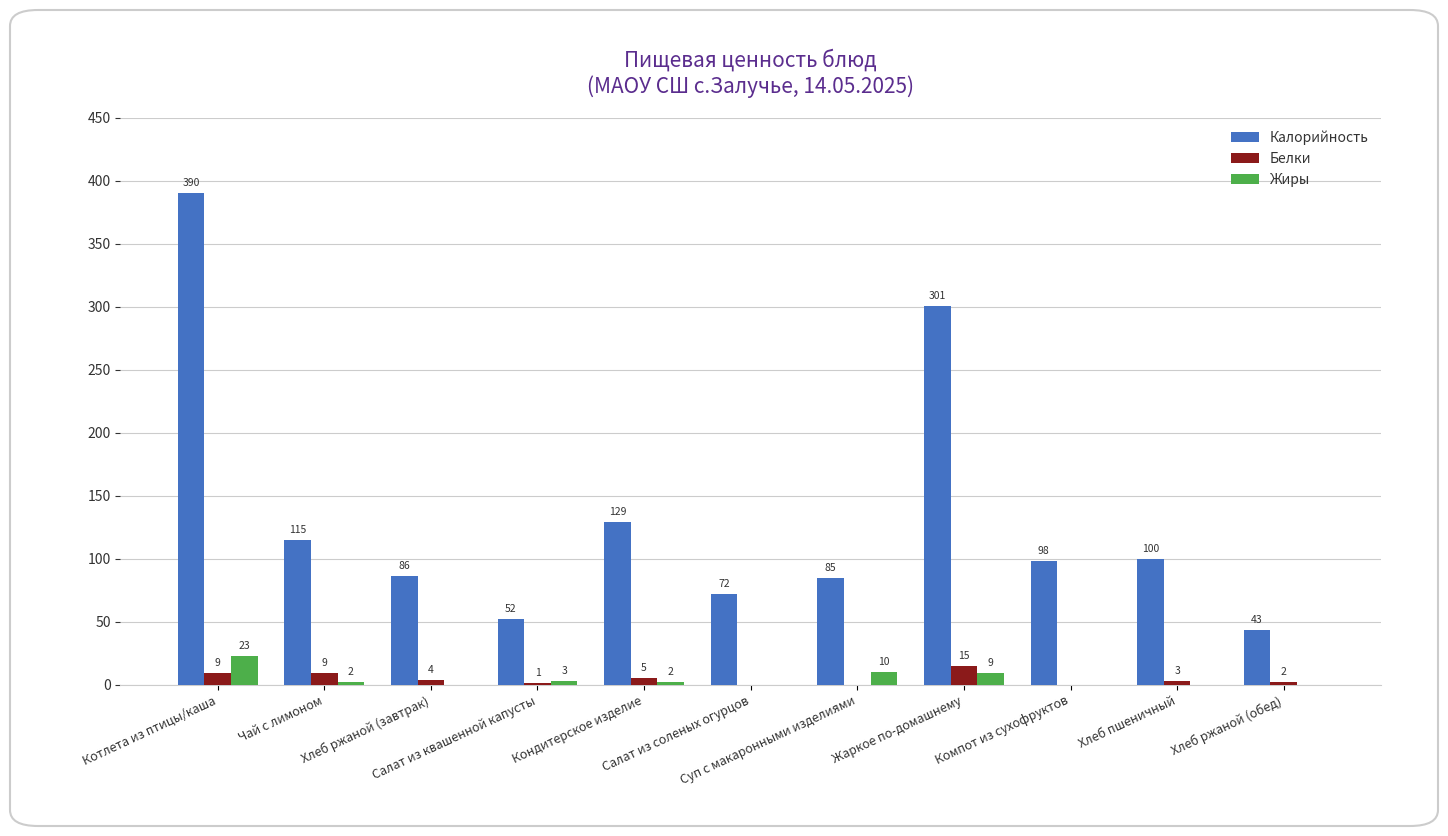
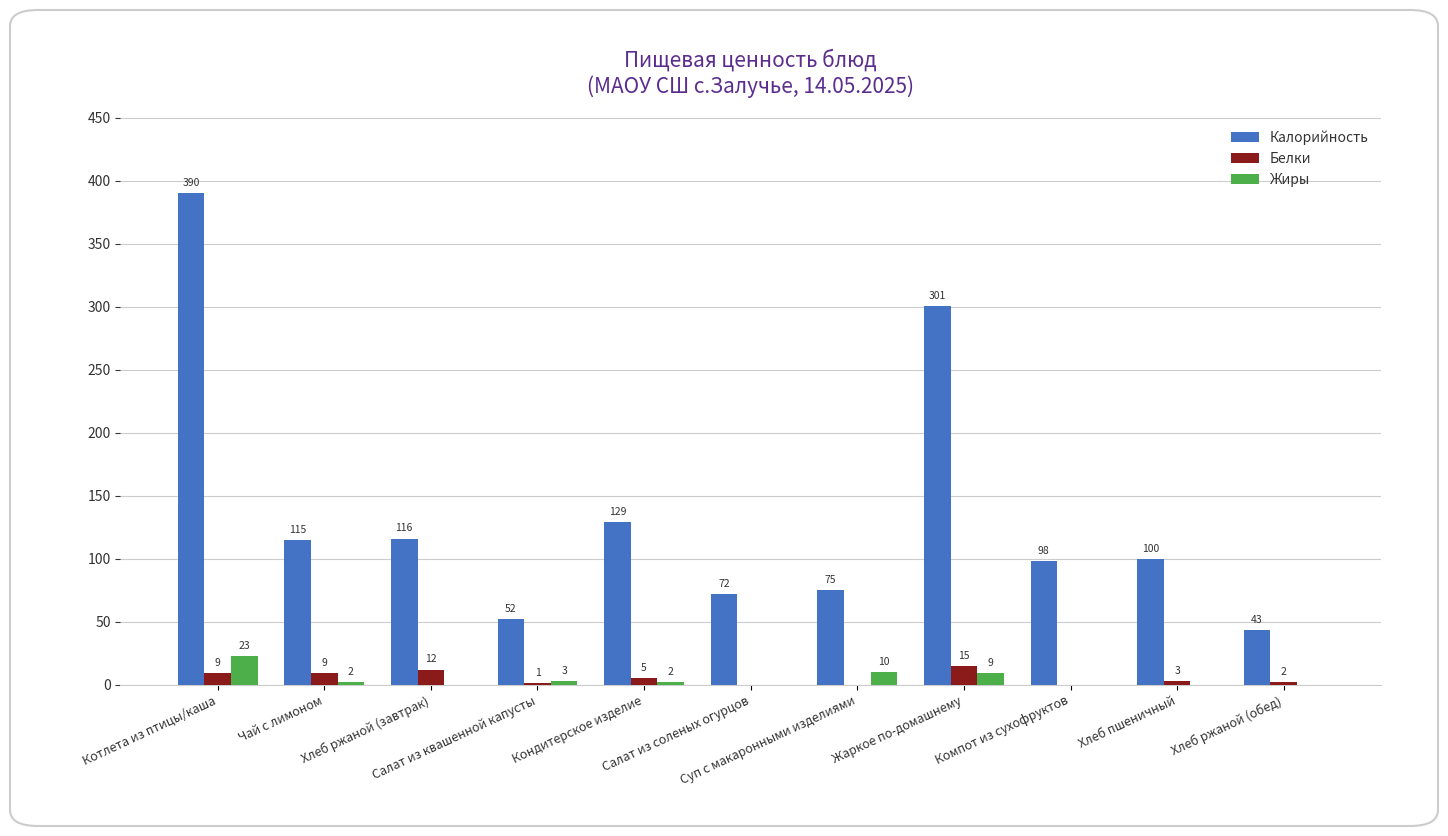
  {
    "Калорийность": {
      "Котлета из птицы/каша": 390,
      "Чай с лимоном": 115,
-     "Хлеб ржаной (завтрак)": 86,
+     "Хлеб ржаной (завтрак)": 116,
      "Салат из квашенной капусты": 52,
      "Кондитерское изделие": 129,
      "Салат из соленых огурцов": 72,
-     "Суп с макаронными изделиями": 85,
+     "Суп с макаронными изделиями": 75,
      "Жаркое по-домашнему": 301,
      "Компот из сухофруктов": 98,
      "Хлеб пшеничный": 100,
      "Хлеб ржаной (обед)": 43
    },
    "Белки": {
      "Котлета из птицы/каша": 9,
      "Чай с лимоном": 9,
-     "Хлеб ржаной (завтрак)": 4,
+     "Хлеб ржаной (завтрак)": 12,
      "Салат из квашенной капусты": 1,
      "Кондитерское изделие": 5,
      "Жаркое по-домашнему": 15,
      "Хлеб пшеничный": 3,
      "Хлеб ржаной (обед)": 2
    },
    "Жиры": {
      "Котлета из птицы/каша": 23,
      "Чай с лимоном": 2,
      "Салат из квашенной капусты": 3,
      "Кондитерское изделие": 2,
      "Суп с макаронными изделиями": 10,
      "Жаркое по-домашнему": 9
    }
  }
